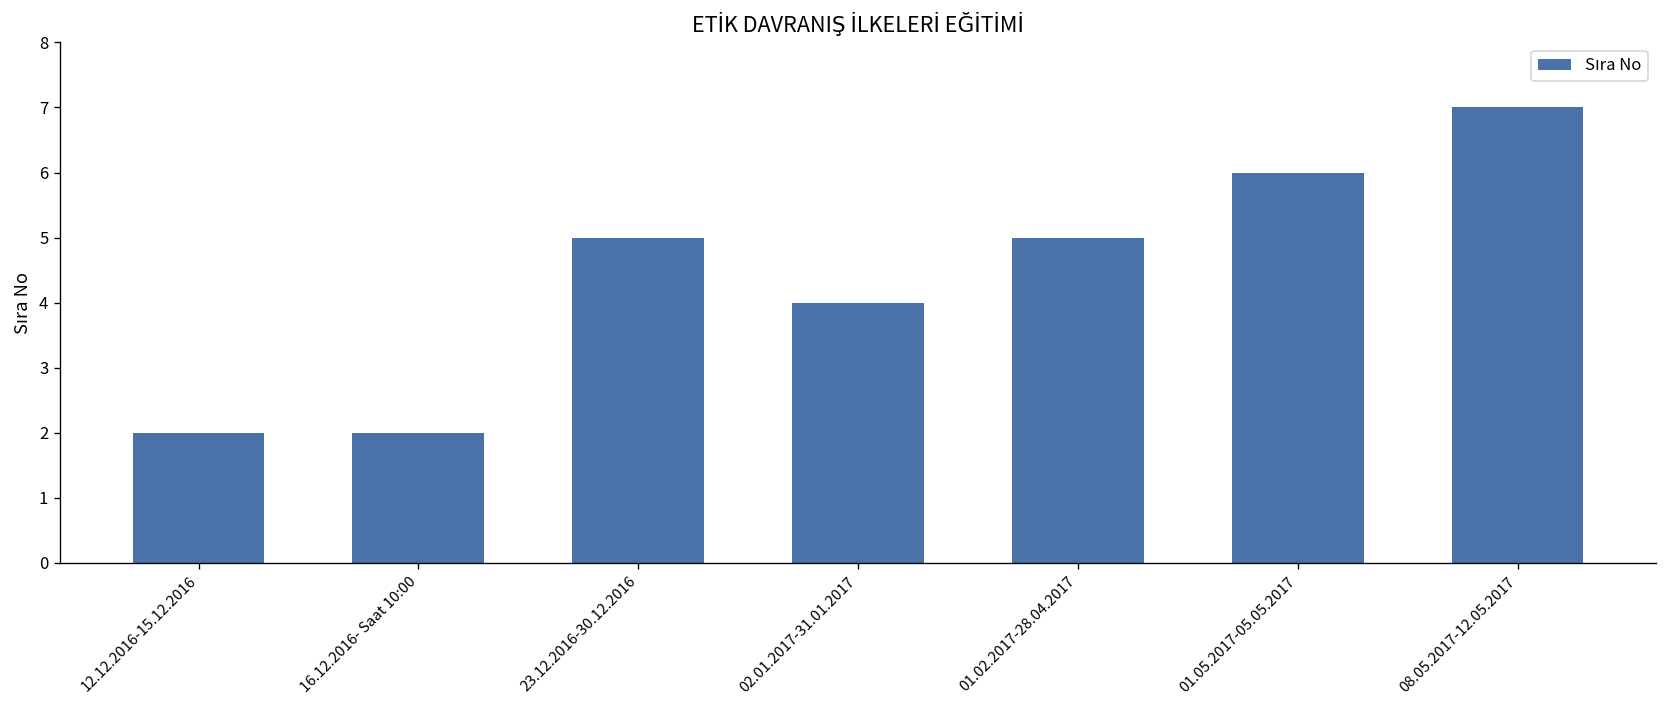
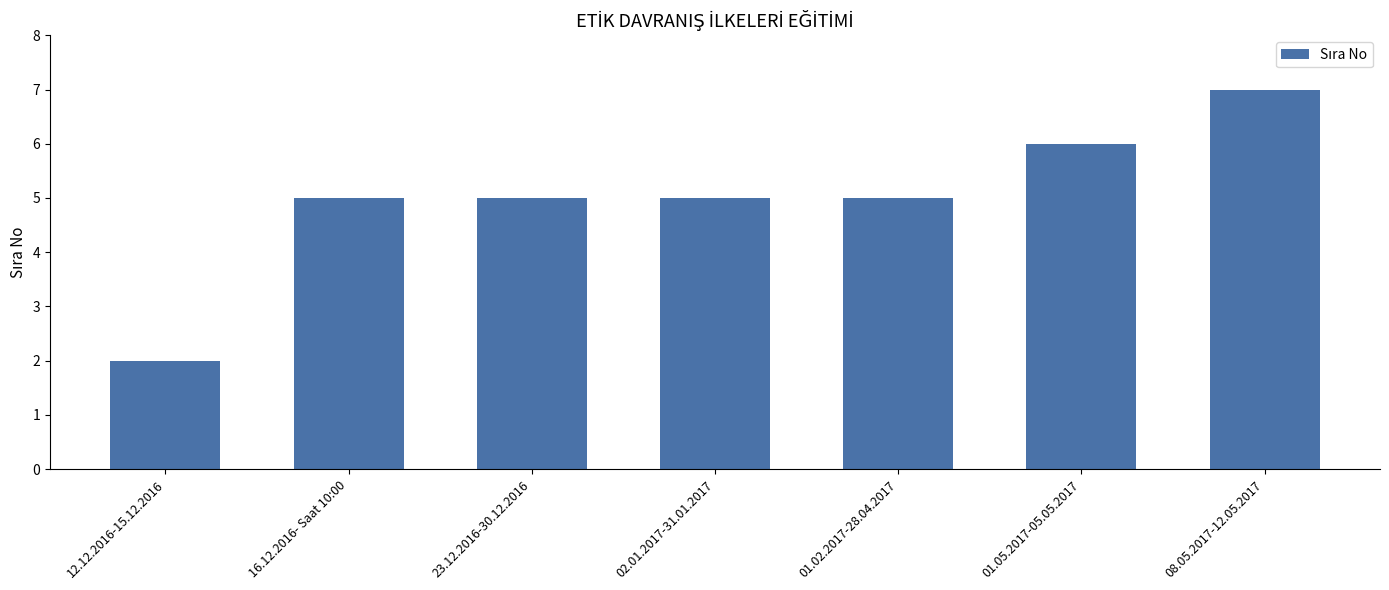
  {
    "12.12.2016-15.12.2016": 2,
-   "16.12.2016- Saat 10:00": 2,
+   "16.12.2016- Saat 10:00": 5,
    "23.12.2016-30.12.2016": 5,
-   "02.01.2017-31.01.2017": 4,
+   "02.01.2017-31.01.2017": 5,
    "01.02.2017-28.04.2017": 5,
    "01.05.2017-05.05.2017": 6,
    "08.05.2017-12.05.2017": 7
  }
